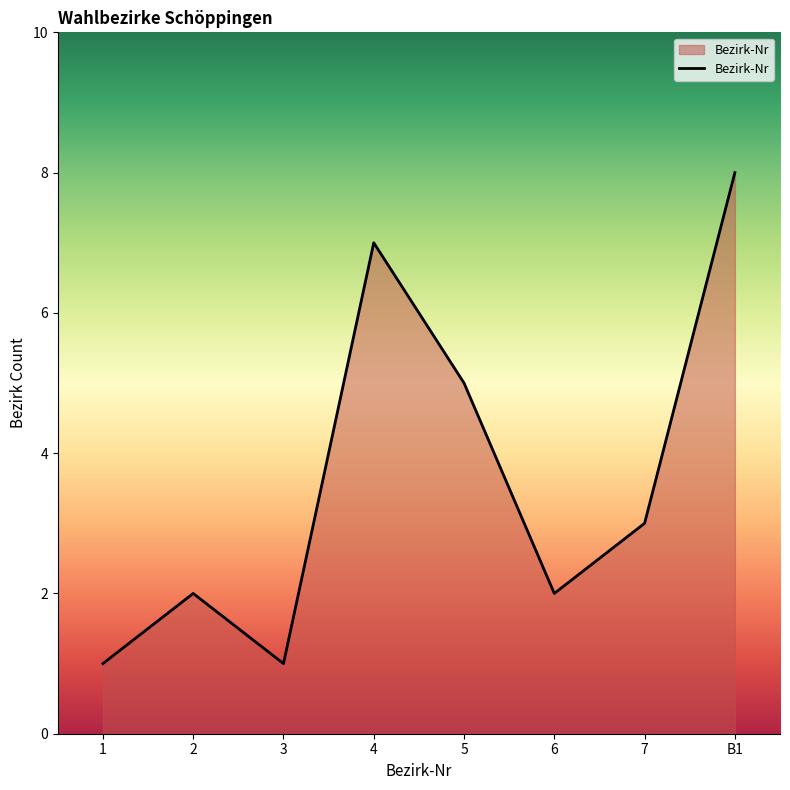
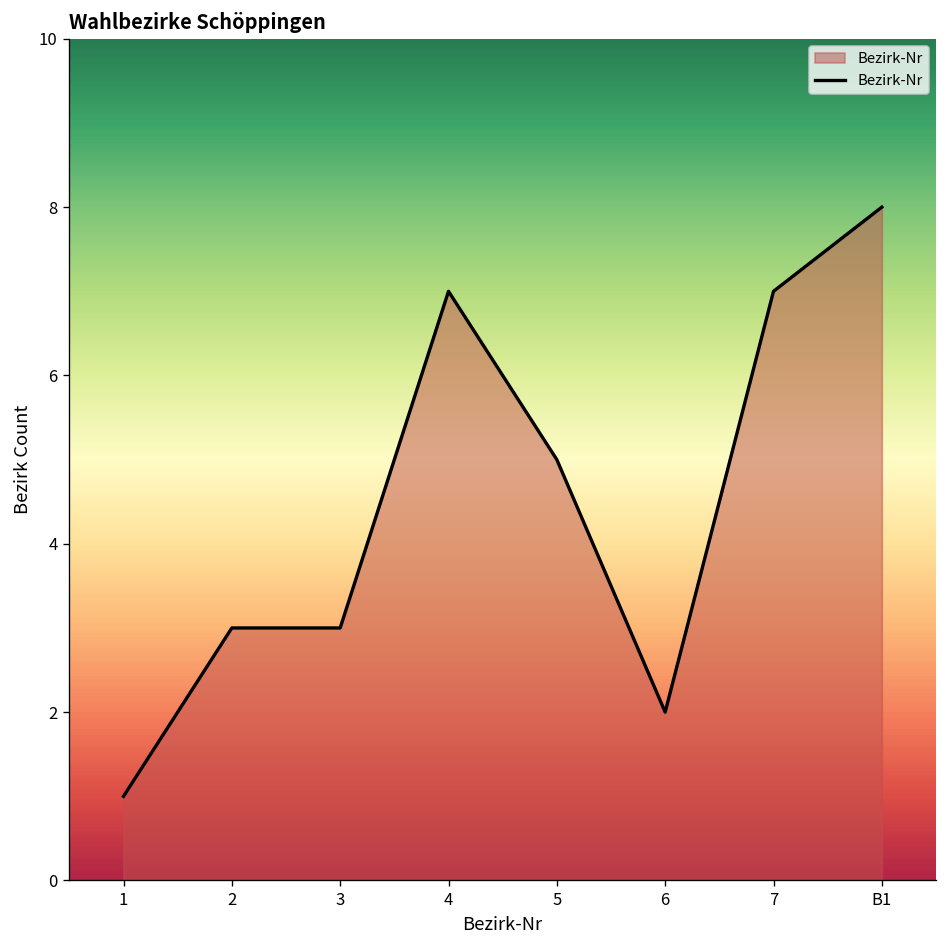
  {
    "1": 1,
-   "2": 2,
-   "3": 1,
+   "2": 3,
+   "3": 3,
    "4": 7,
    "5": 5,
    "6": 2,
-   "7": 3,
+   "7": 7,
    "B1": 8
  }
